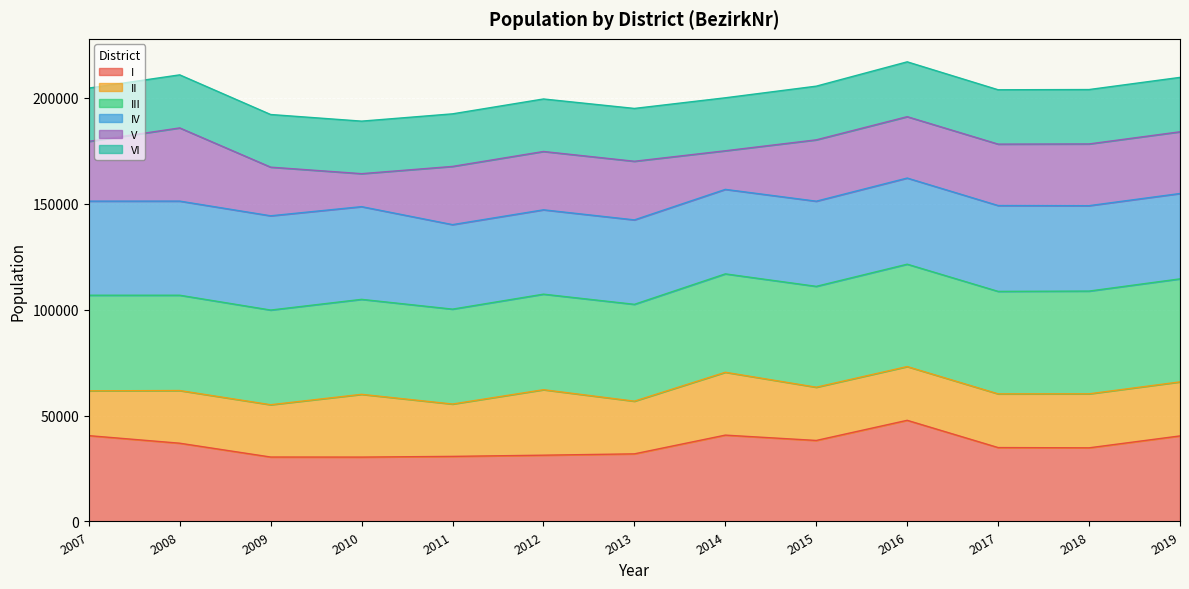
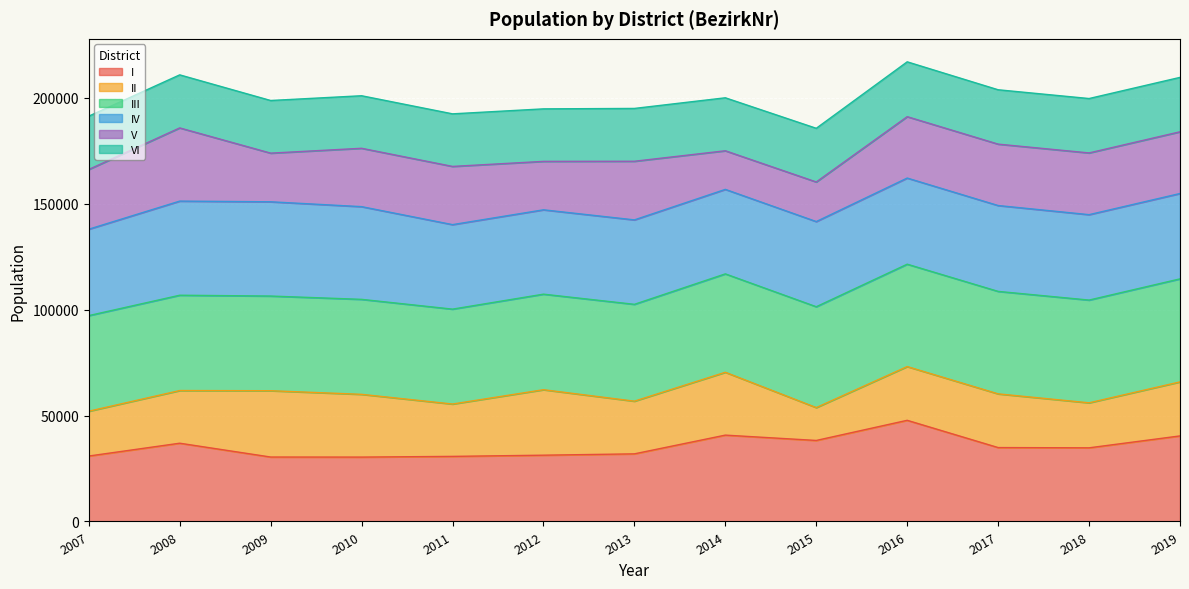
  {
    "I": {
-     "2007": 41000,
+     "2007": 31000,
      "2008": 37000,
      "2009": 30000,
      "2010": 30000,
      "2011": 31000,
      "2012": 31000,
      "2013": 32000,
      "2014": 41000,
      "2015": 38000,
      "2016": 48000,
      "2017": 35000,
      "2018": 35000,
      "2019": 40000
    },
    "II": {
      "2007": 21000,
      "2008": 25000,
-     "2009": 25000,
+     "2009": 31000,
      "2010": 30000,
      "2011": 25000,
      "2012": 31000,
      "2013": 25000,
      "2014": 30000,
-     "2015": 25000,
+     "2015": 16000,
      "2016": 25000,
      "2017": 25000,
-     "2018": 25000,
+     "2018": 21000,
      "2019": 26000
    },
    "IV": {
-     "2007": 44000,
+     "2007": 41000,
      "2008": 44000,
      "2009": 45000,
      "2010": 44000,
      "2011": 40000,
      "2012": 40000,
      "2013": 40000,
      "2014": 40000,
      "2015": 40000,
      "2016": 41000,
      "2017": 41000,
      "2018": 40000,
      "2019": 40000
    },
    "V": {
      "2007": 28000,
      "2008": 35000,
      "2009": 23000,
-     "2010": 16000,
+     "2010": 28000,
      "2011": 27000,
-     "2012": 28000,
+     "2012": 23000,
      "2013": 28000,
      "2014": 18000,
-     "2015": 29000,
+     "2015": 19000,
      "2016": 29000,
      "2017": 29000,
      "2018": 29000,
      "2019": 29000
    }
  }
